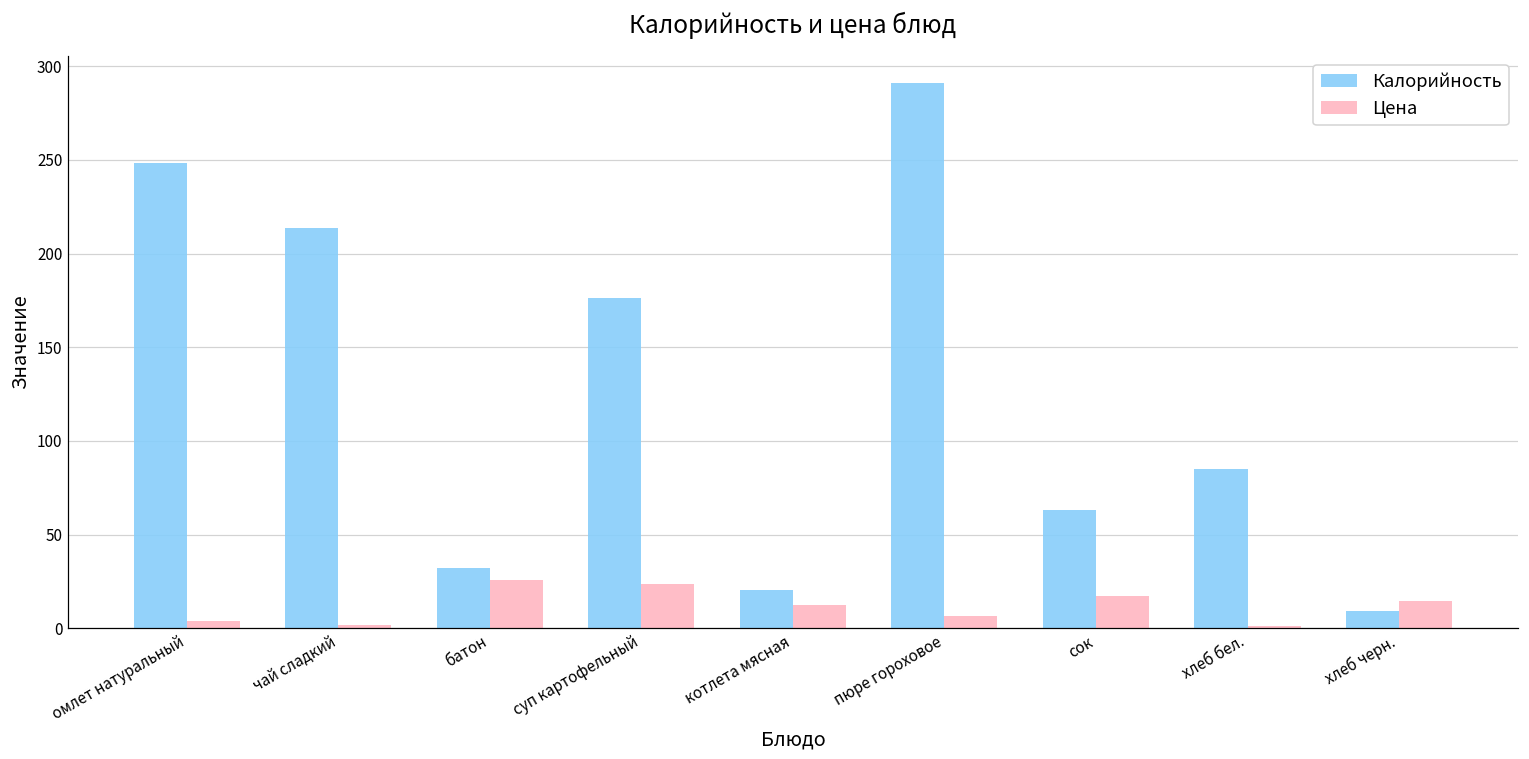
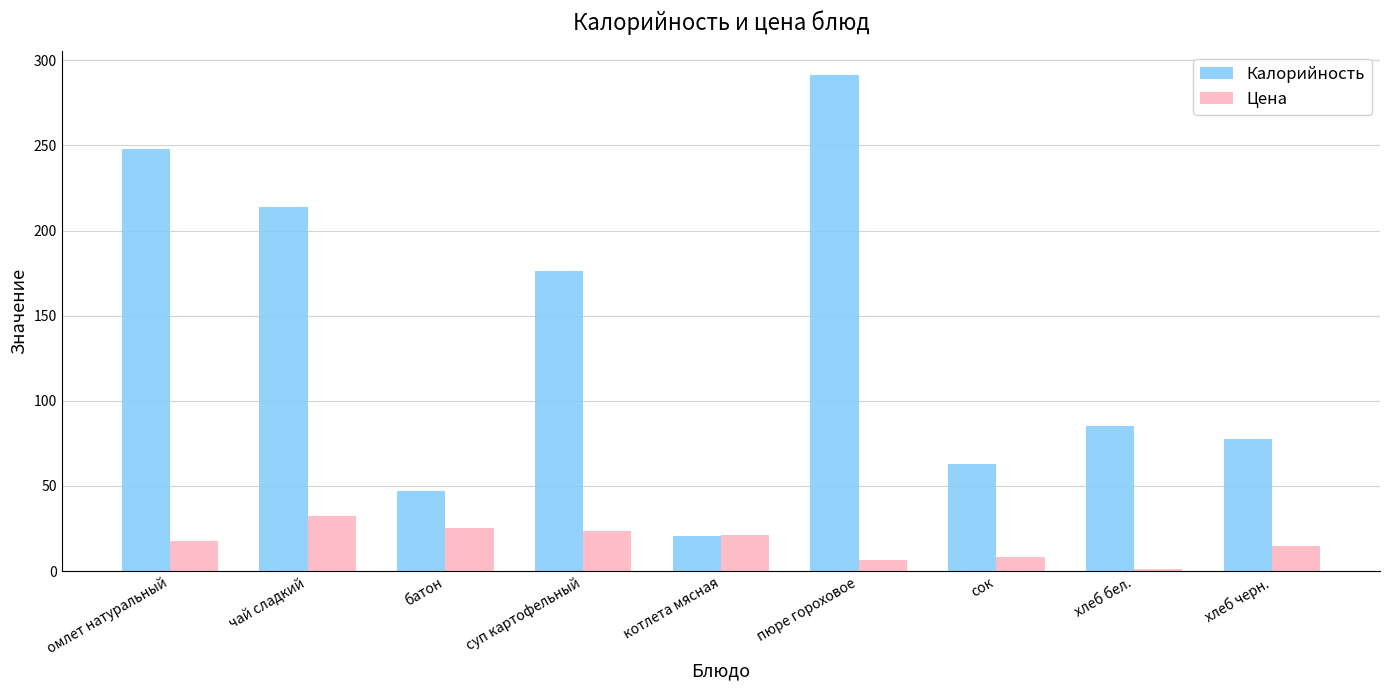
  {
    "Калорийность": {
      "омлет натуральный": 248,
      "чай сладкий": 214,
-     "батон": 32,
+     "батон": 47,
      "суп картофельный": 176,
      "котлета мясная": 20,
      "пюре гороховое": 291,
      "сок": 63,
      "хлеб бел.": 85,
-     "хлеб черн.": 9
+     "хлеб черн.": 78
    },
    "Цена": {
-     "омлет натуральный": 4,
-     "чай сладкий": 2,
+     "омлет натуральный": 18,
+     "чай сладкий": 32,
      "батон": 26,
      "суп картофельный": 23,
-     "котлета мясная": 12,
+     "котлета мясная": 21,
      "пюре гороховое": 7,
-     "сок": 17,
+     "сок": 8,
      "хлеб черн.": 15
    }
  }
